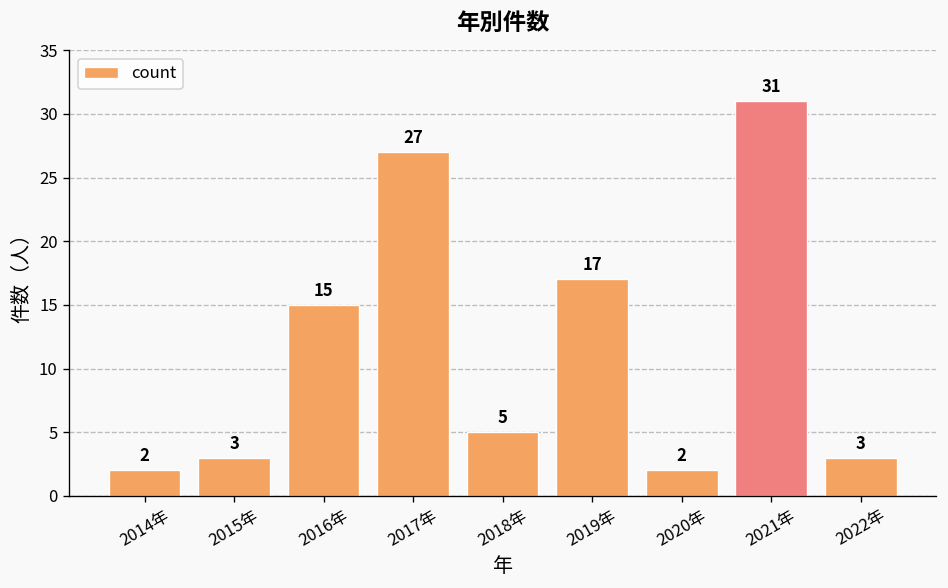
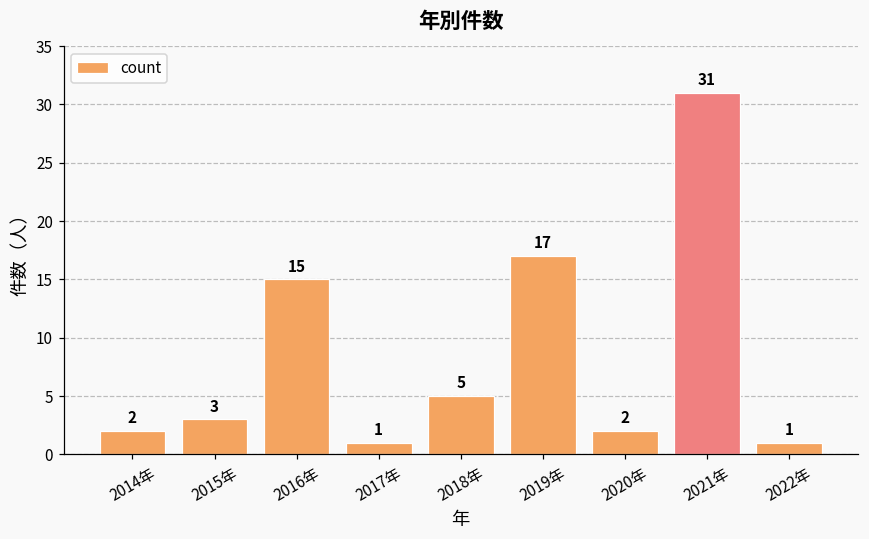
  {
    "2014年": 2,
    "2015年": 3,
    "2016年": 15,
-   "2017年": 27,
+   "2017年": 1,
    "2018年": 5,
    "2019年": 17,
    "2020年": 2,
    "2021年": 31,
-   "2022年": 3
+   "2022年": 1
  }
